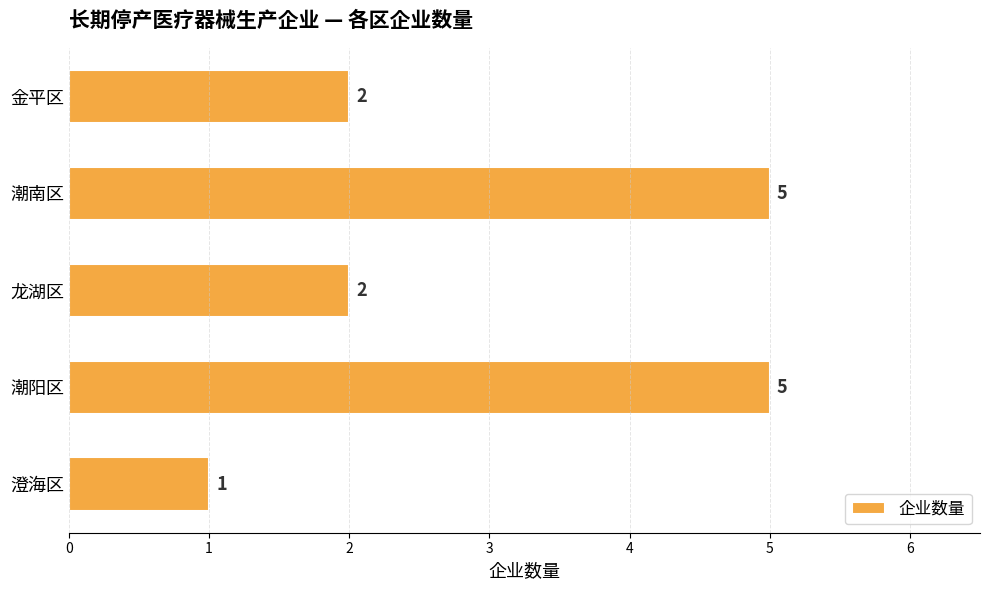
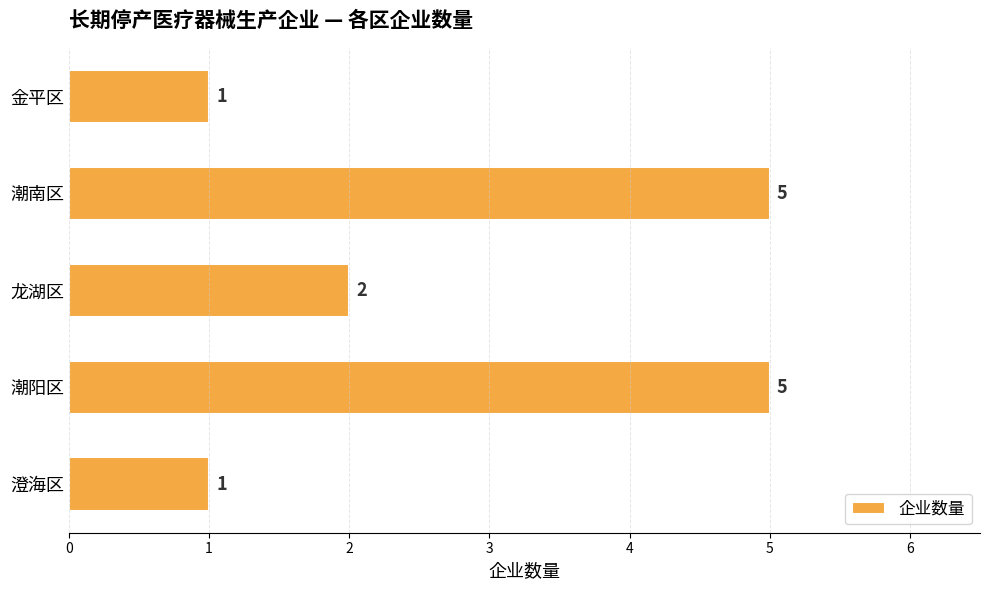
  {
-   "金平区": 2,
+   "金平区": 1,
    "潮南区": 5,
    "龙湖区": 2,
    "潮阳区": 5,
    "澄海区": 1
  }
